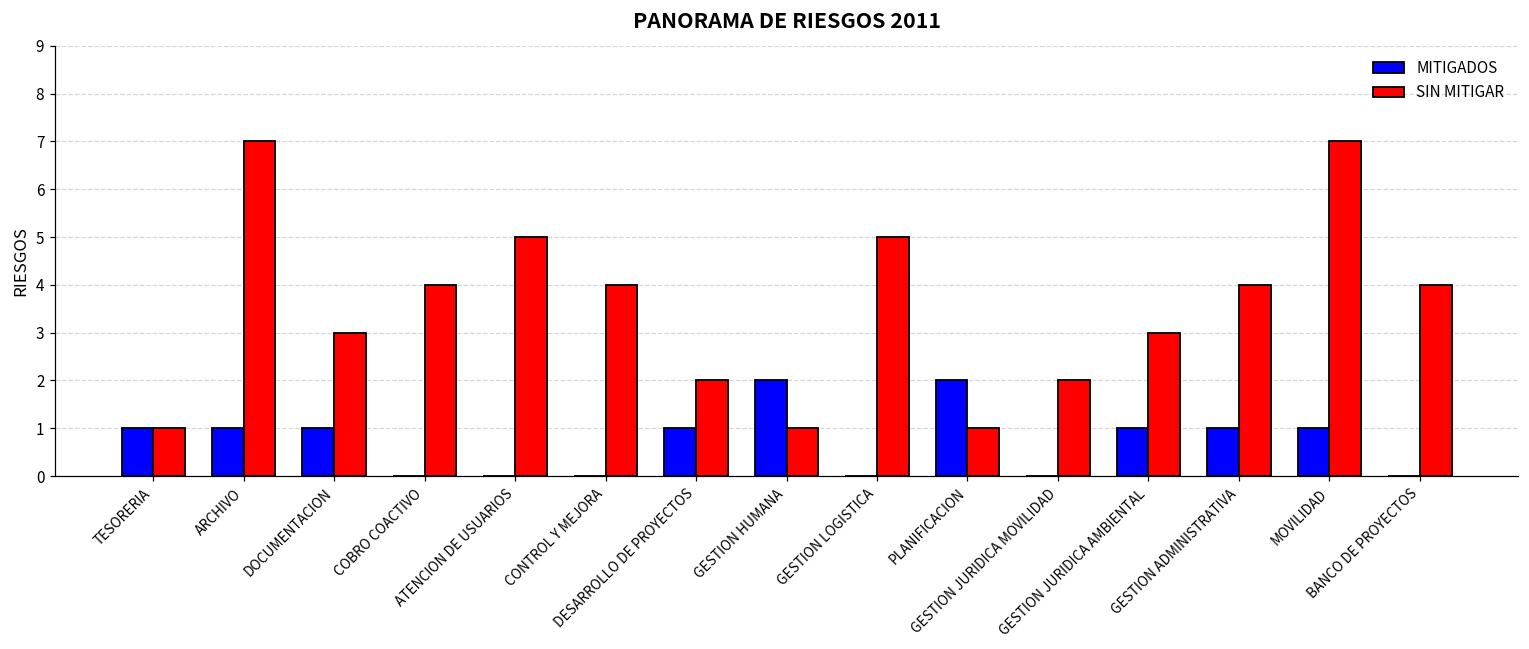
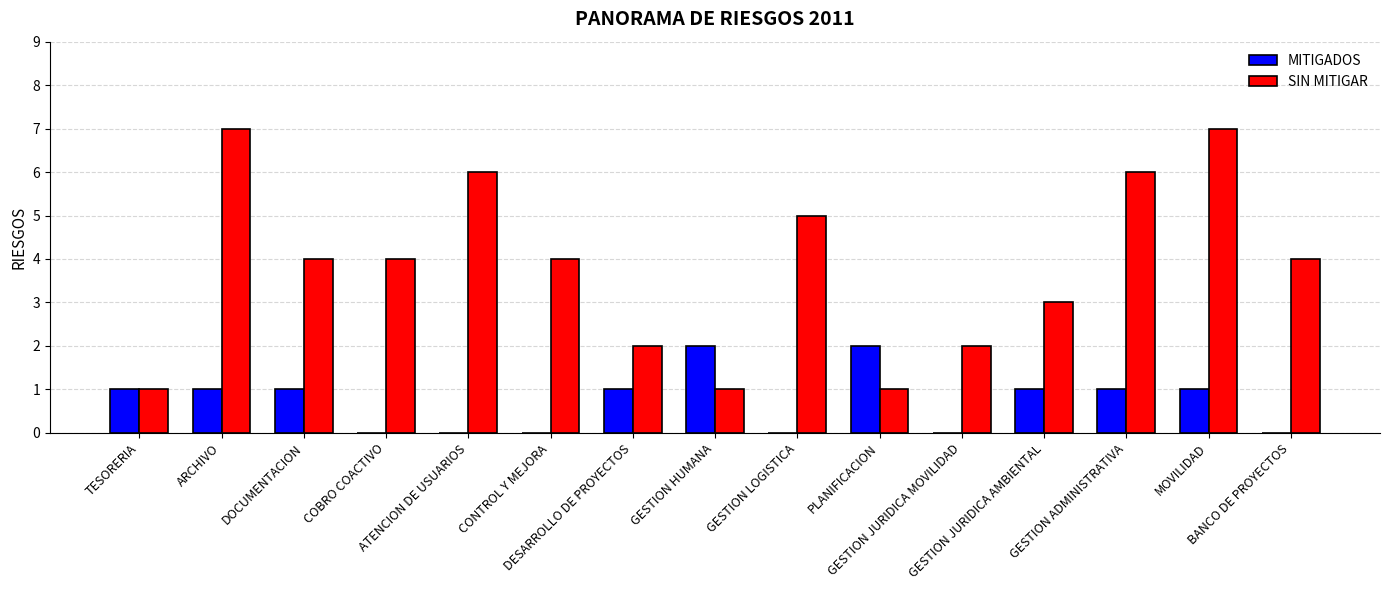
  {
    "MITIGADOS": {
      "TESORERIA": 1,
      "ARCHIVO": 1,
      "DOCUMENTACION": 1,
      "COBRO COACTIVO": 0,
      "ATENCION DE USUARIOS": 0,
      "CONTROL Y MEJORA": 0,
      "DESARROLLO DE PROYECTOS": 1,
      "GESTION HUMANA": 2,
      "GESTION LOGISTICA": 0,
      "PLANIFICACION": 2,
      "GESTION JURIDICA MOVILIDAD": 0,
      "GESTION JURIDICA AMBIENTAL": 1,
      "GESTION ADMINISTRATIVA": 1,
      "MOVILIDAD": 1,
      "BANCO DE PROYECTOS": 0
    },
    "SIN MITIGAR": {
      "TESORERIA": 1,
      "ARCHIVO": 7,
-     "DOCUMENTACION": 3,
+     "DOCUMENTACION": 4,
      "COBRO COACTIVO": 4,
-     "ATENCION DE USUARIOS": 5,
+     "ATENCION DE USUARIOS": 6,
      "CONTROL Y MEJORA": 4,
      "DESARROLLO DE PROYECTOS": 2,
      "GESTION HUMANA": 1,
      "GESTION LOGISTICA": 5,
      "PLANIFICACION": 1,
      "GESTION JURIDICA MOVILIDAD": 2,
      "GESTION JURIDICA AMBIENTAL": 3,
-     "GESTION ADMINISTRATIVA": 4,
+     "GESTION ADMINISTRATIVA": 6,
      "MOVILIDAD": 7,
      "BANCO DE PROYECTOS": 4
    }
  }
